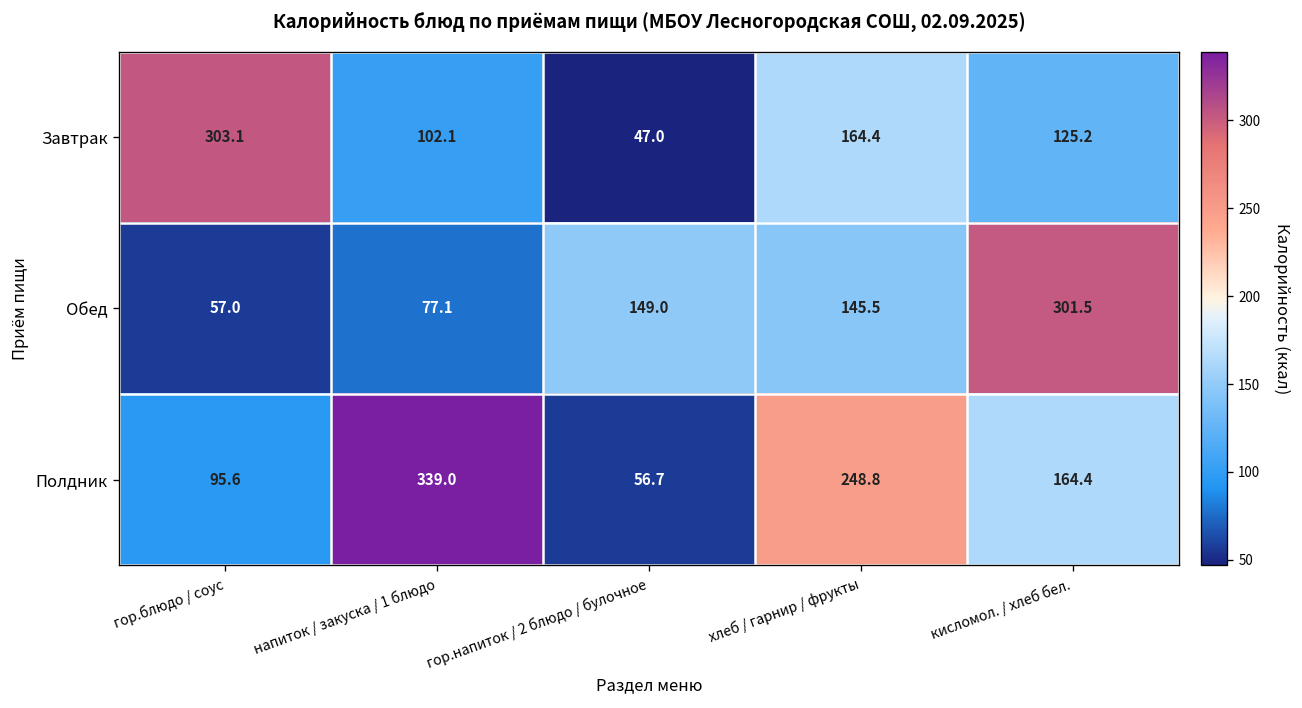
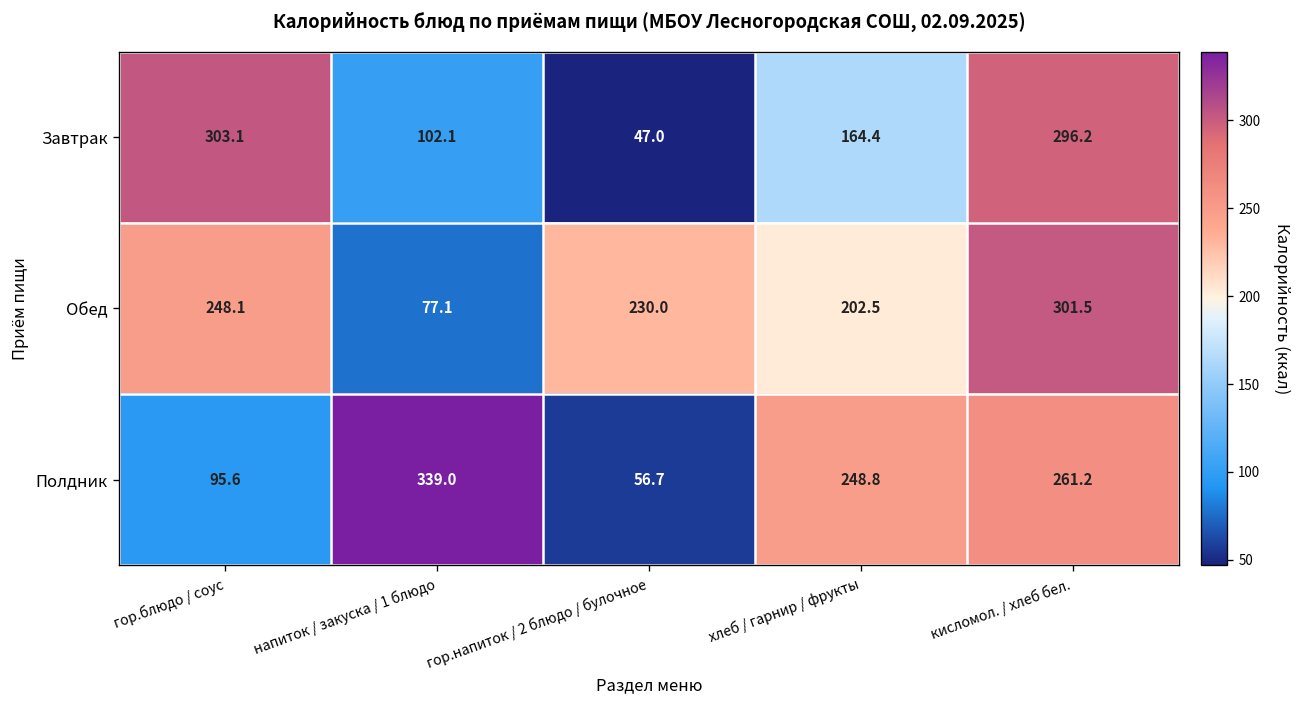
  {
    "Завтрак": {
      "гор.блюдо / соус": 303.1,
      "напиток / закуска / 1 блюдо": 102.1,
      "гор.напиток / 2 блюдо / булочное": 47.0,
      "хлеб / гарнир / фрукты": 164.4,
-     "кисломол. / хлеб бел.": 125.2
+     "кисломол. / хлеб бел.": 296.2
    },
    "Обед": {
-     "гор.блюдо / соус": 57.0,
+     "гор.блюдо / соус": 248.1,
      "напиток / закуска / 1 блюдо": 77.1,
-     "гор.напиток / 2 блюдо / булочное": 149.0,
-     "хлеб / гарнир / фрукты": 145.5,
+     "гор.напиток / 2 блюдо / булочное": 230.0,
+     "хлеб / гарнир / фрукты": 202.5,
      "кисломол. / хлеб бел.": 301.5
    },
    "Полдник": {
      "гор.блюдо / соус": 95.6,
      "напиток / закуска / 1 блюдо": 339.0,
      "гор.напиток / 2 блюдо / булочное": 56.7,
      "хлеб / гарнир / фрукты": 248.8,
-     "кисломол. / хлеб бел.": 164.4
+     "кисломол. / хлеб бел.": 261.2
    }
  }
